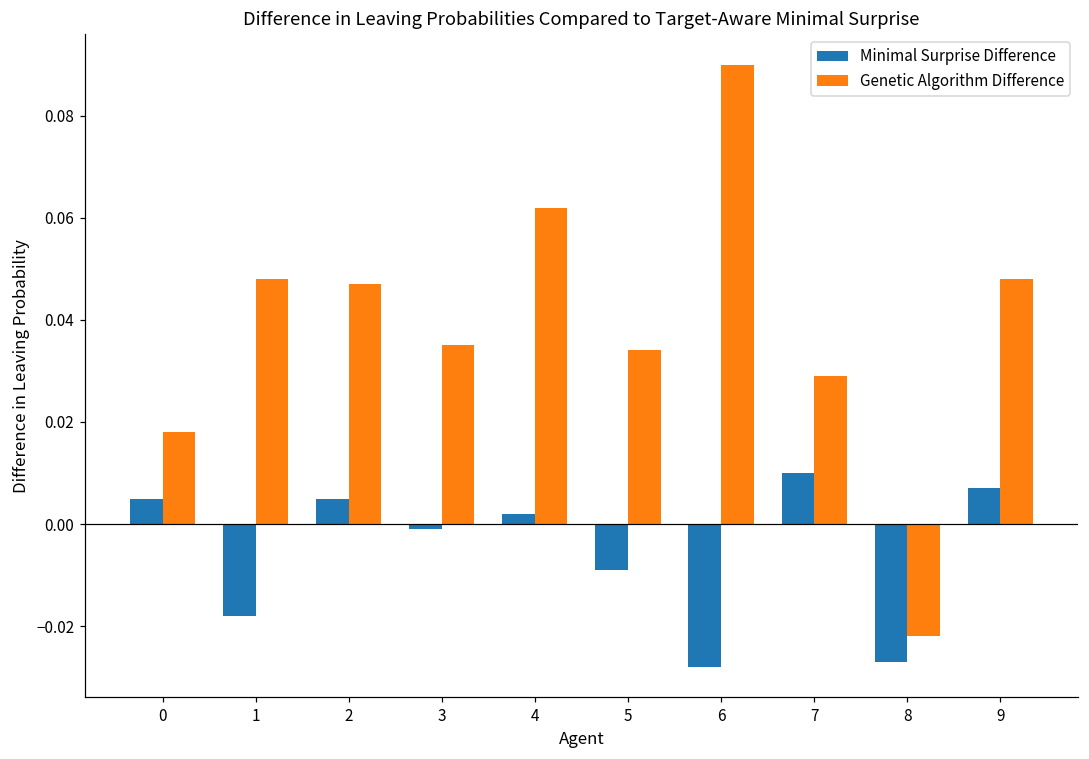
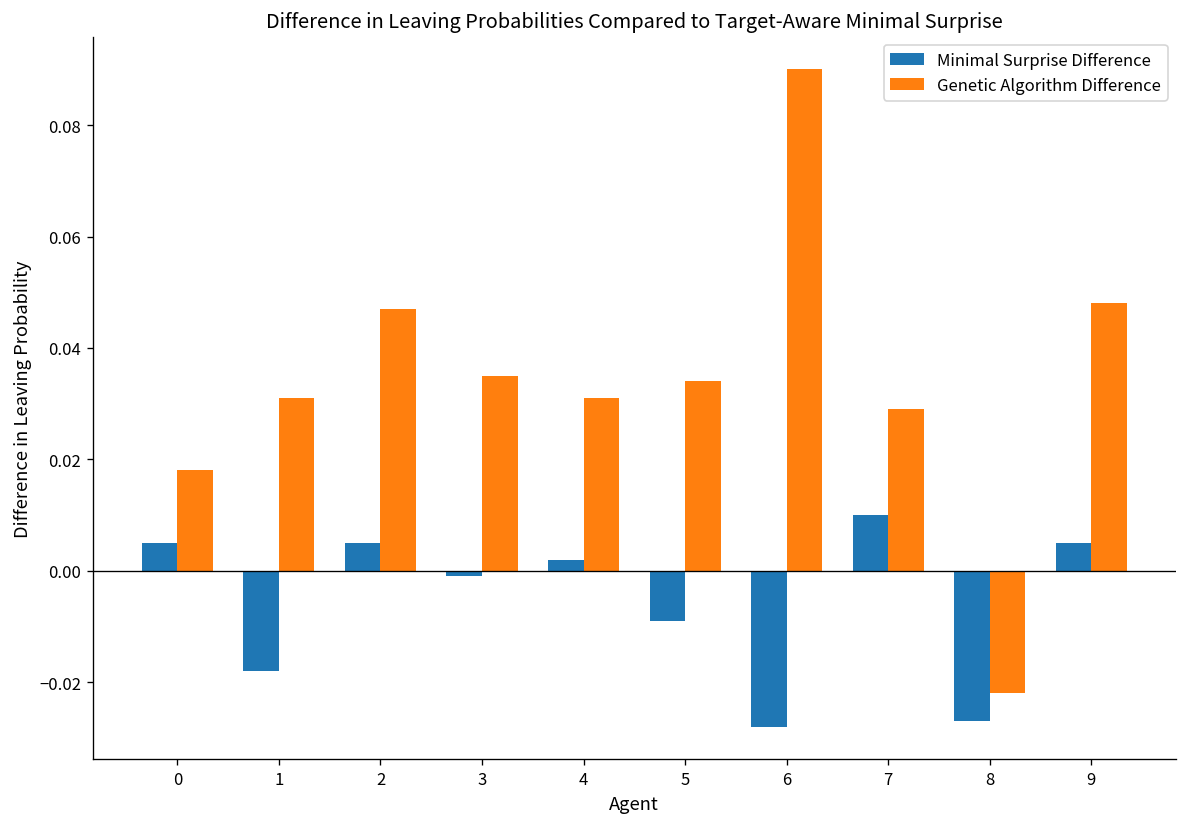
  {
    "Minimal Surprise Difference": {
      "0": 0.005,
      "1": -0.018,
      "2": 0.005,
      "3": -0.001,
      "4": 0.002,
      "5": -0.009,
      "6": -0.028,
      "7": 0.010,
      "8": -0.027,
-     "9": 0.007
+     "9": 0.005
    },
    "Genetic Algorithm Difference": {
      "0": 0.018,
-     "1": 0.048,
+     "1": 0.031,
      "2": 0.047,
      "3": 0.035,
-     "4": 0.062,
+     "4": 0.031,
      "5": 0.034,
      "6": 0.090,
      "7": 0.029,
      "8": -0.022,
      "9": 0.048
    }
  }
